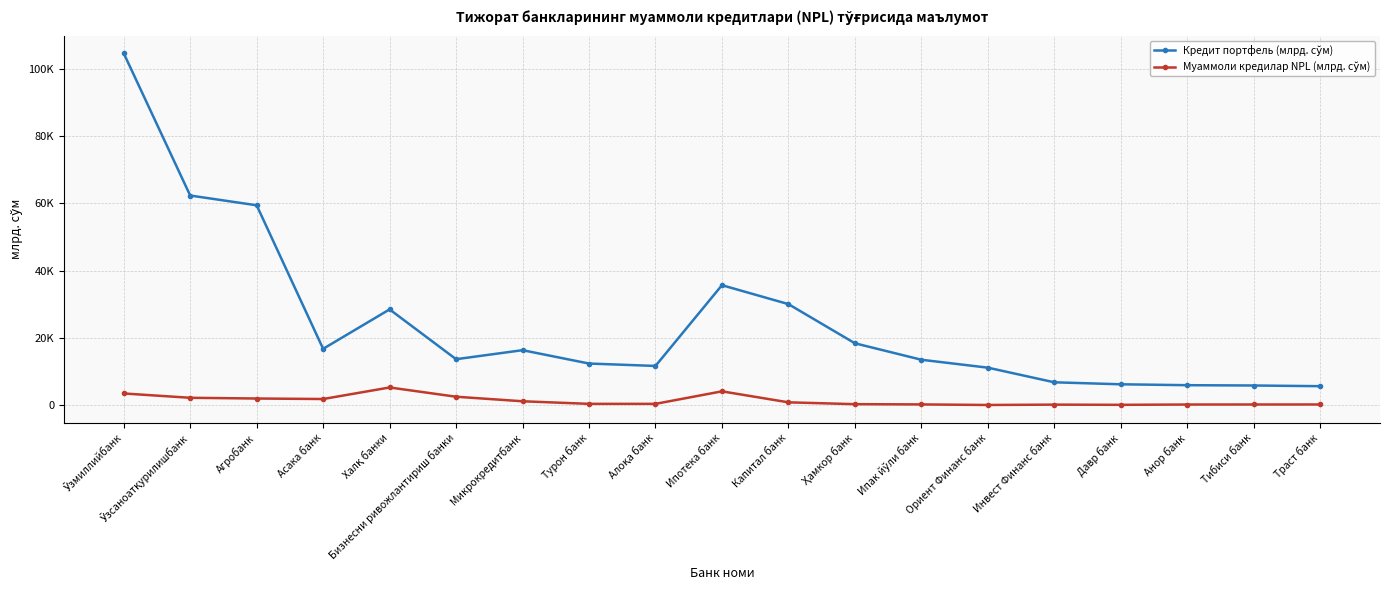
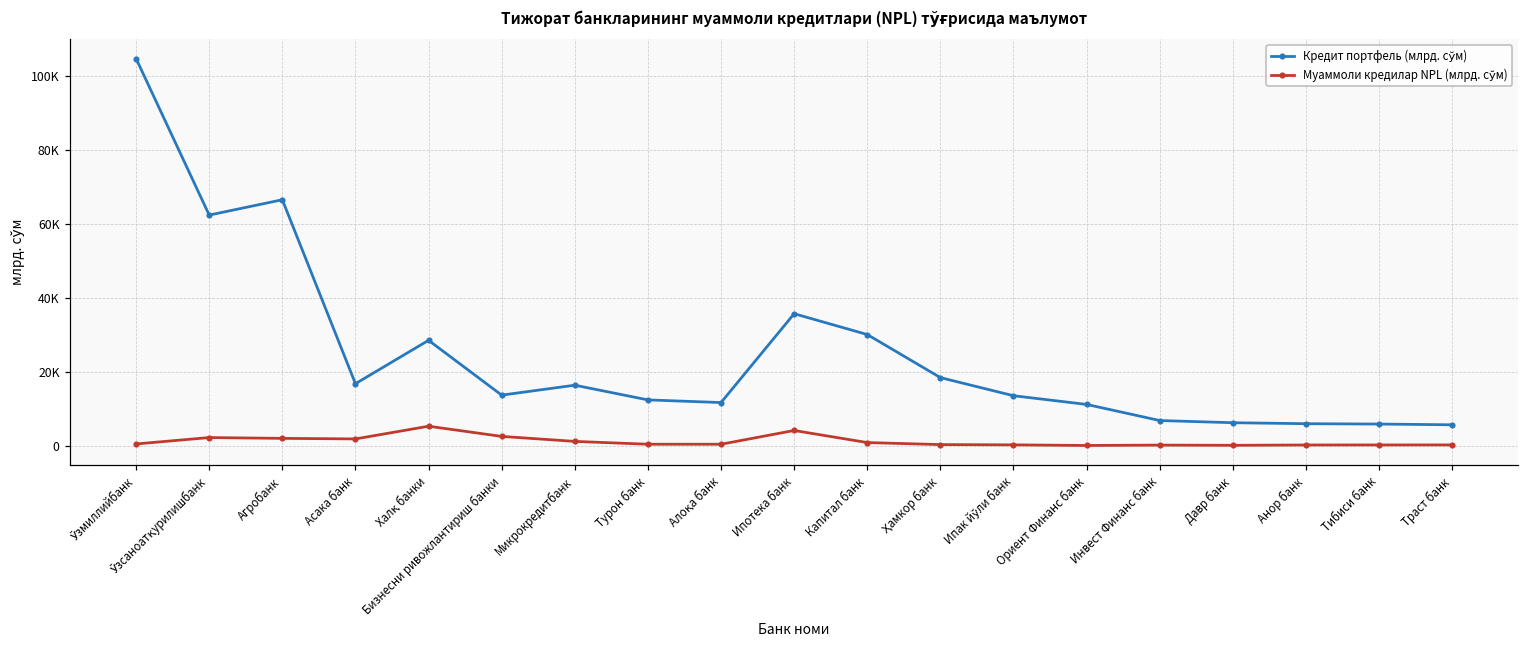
  {
    "Кредит портфель (млрд. сўм)": {
      "Ўзмиллийбанк": 105000,
      "Ўзсаноатқурилишбанк": 62000,
-     "Агробанк": 59000,
+     "Агробанк": 66000,
      "Асака банк": 17000,
      "Халқ банки": 28000,
      "Бизнесни ривожлантириш банки": 14000,
      "Микрокредитбанк": 16000,
      "Турон банк": 12000,
      "Алоқа банк": 12000,
      "Ипотека банк": 36000,
      "Капитал банк": 30000,
      "Ҳамкор банк": 18000,
      "Ипак йўли банк": 13000,
      "Ориент Финанс банк": 11000,
      "Инвест Финанс банк": 7000,
      "Давр банк": 6000,
      "Анор банк": 6000,
      "Тибиси банк": 6000,
      "Траст банк": 6000
    },
    "Муаммоли кредилар NPL (млрд. сўм)": {
-     "Ўзмиллийбанк": 3000,
+     "Ўзмиллийбанк": 0,
      "Ўзсаноатқурилишбанк": 2000,
      "Агробанк": 2000,
      "Асака банк": 2000,
      "Халқ банки": 5000,
      "Бизнесни ривожлантириш банки": 2000,
      "Микрокредитбанк": 1000,
      "Турон банк": 0,
      "Алоқа банк": 0,
      "Ипотека банк": 4000,
      "Капитал банк": 1000,
      "Ҳамкор банк": 0,
      "Ипак йўли банк": 0,
      "Ориент Финанс банк": 0,
      "Инвест Финанс банк": 0,
      "Давр банк": 0,
      "Анор банк": 0,
      "Тибиси банк": 0,
      "Траст банк": 0
    }
  }
